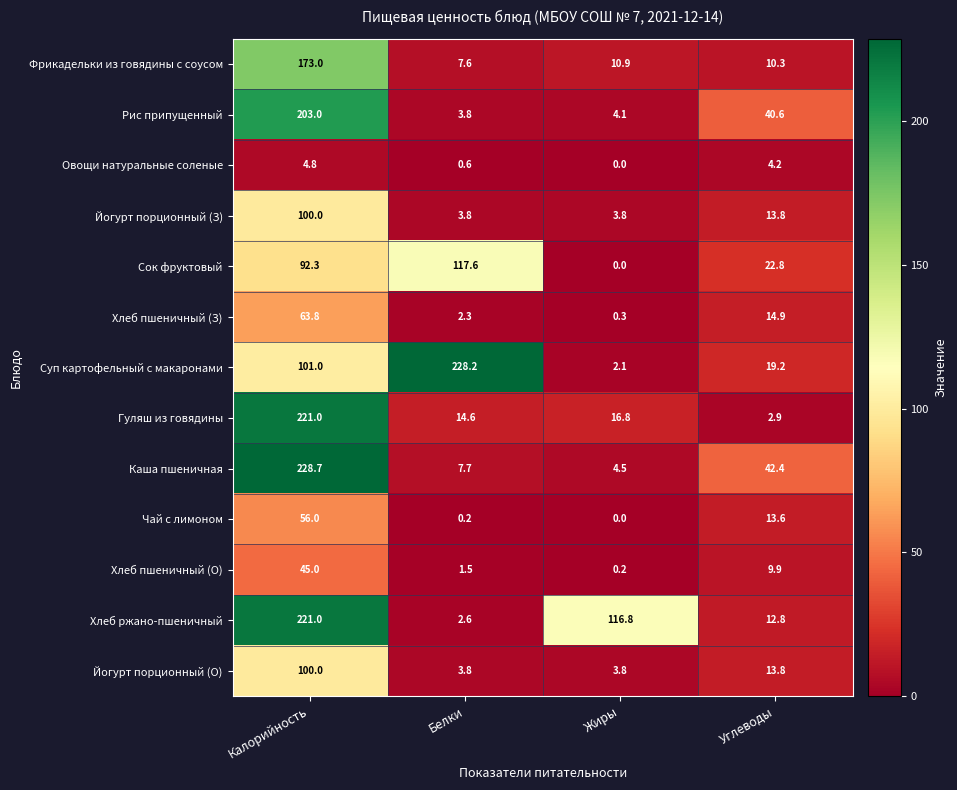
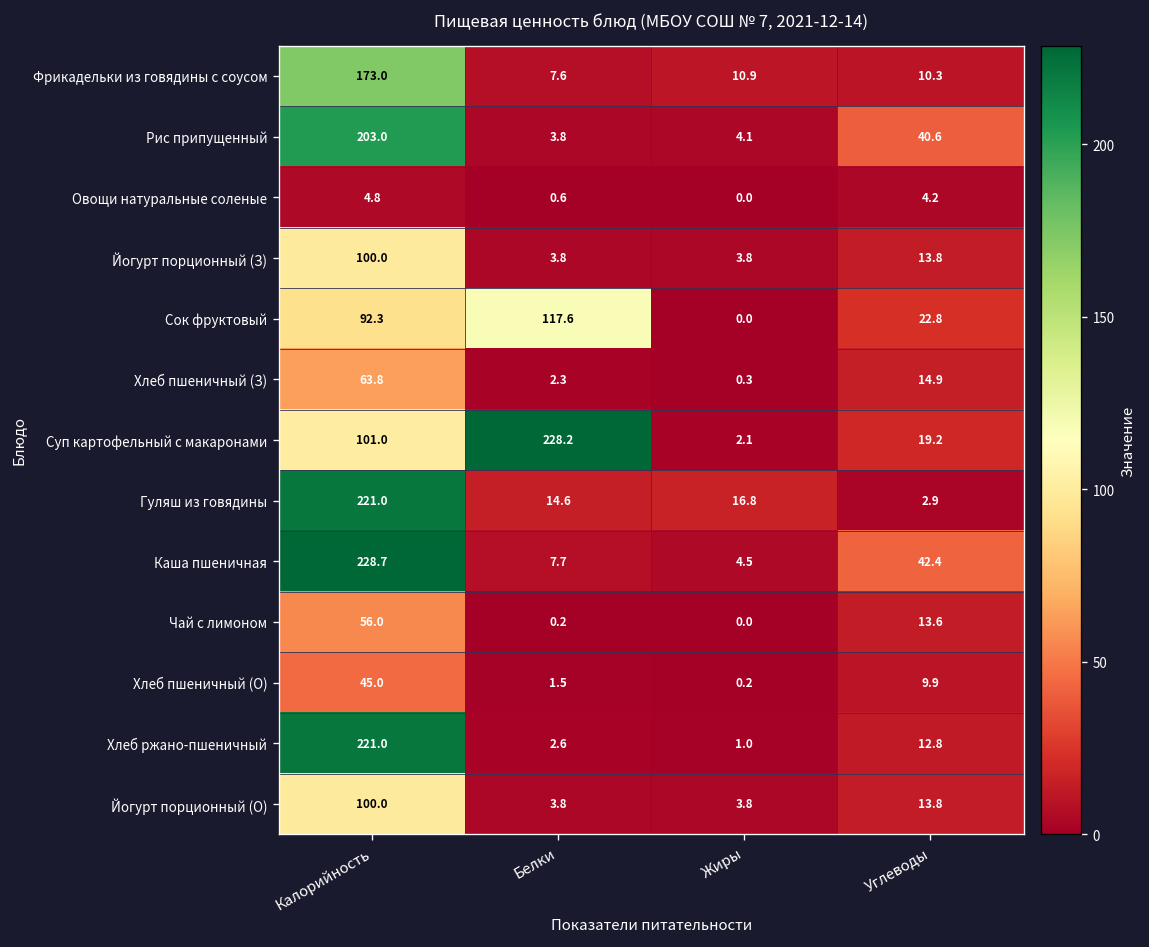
  {
    "Фрикадельки из говядины с соусом": {
      "Калорийность": 173.0,
      "Белки": 7.6,
      "Жиры": 10.9,
      "Углеводы": 10.3
    },
    "Рис припущенный": {
      "Калорийность": 203.0,
      "Белки": 3.8,
      "Жиры": 4.1,
      "Углеводы": 40.6
    },
    "Овощи натуральные соленые": {
      "Калорийность": 4.8,
      "Белки": 0.6,
      "Жиры": 0.0,
      "Углеводы": 4.2
    },
    "Йогурт порционный (З)": {
      "Калорийность": 100.0,
      "Белки": 3.8,
      "Жиры": 3.8,
      "Углеводы": 13.8
    },
    "Сок фруктовый": {
      "Калорийность": 92.3,
      "Белки": 117.6,
      "Жиры": 0.0,
      "Углеводы": 22.8
    },
    "Хлеб пшеничный (З)": {
      "Калорийность": 63.8,
      "Белки": 2.3,
      "Жиры": 0.3,
      "Углеводы": 14.9
    },
    "Суп картофельный с макаронами": {
      "Калорийность": 101.0,
      "Белки": 228.2,
      "Жиры": 2.1,
      "Углеводы": 19.2
    },
    "Гуляш из говядины": {
      "Калорийность": 221.0,
      "Белки": 14.6,
      "Жиры": 16.8,
      "Углеводы": 2.9
    },
    "Каша пшеничная": {
      "Калорийность": 228.7,
      "Белки": 7.7,
      "Жиры": 4.5,
      "Углеводы": 42.4
    },
    "Чай с лимоном": {
      "Калорийность": 56.0,
      "Белки": 0.2,
      "Жиры": 0.0,
      "Углеводы": 13.6
    },
    "Хлеб пшеничный (О)": {
      "Калорийность": 45.0,
      "Белки": 1.5,
      "Жиры": 0.2,
      "Углеводы": 9.9
    },
    "Хлеб ржано-пшеничный": {
      "Калорийность": 221.0,
      "Белки": 2.6,
-     "Жиры": 116.8,
+     "Жиры": 1.0,
      "Углеводы": 12.8
    },
    "Йогурт порционный (О)": {
      "Калорийность": 100.0,
      "Белки": 3.8,
      "Жиры": 3.8,
      "Углеводы": 13.8
    }
  }
